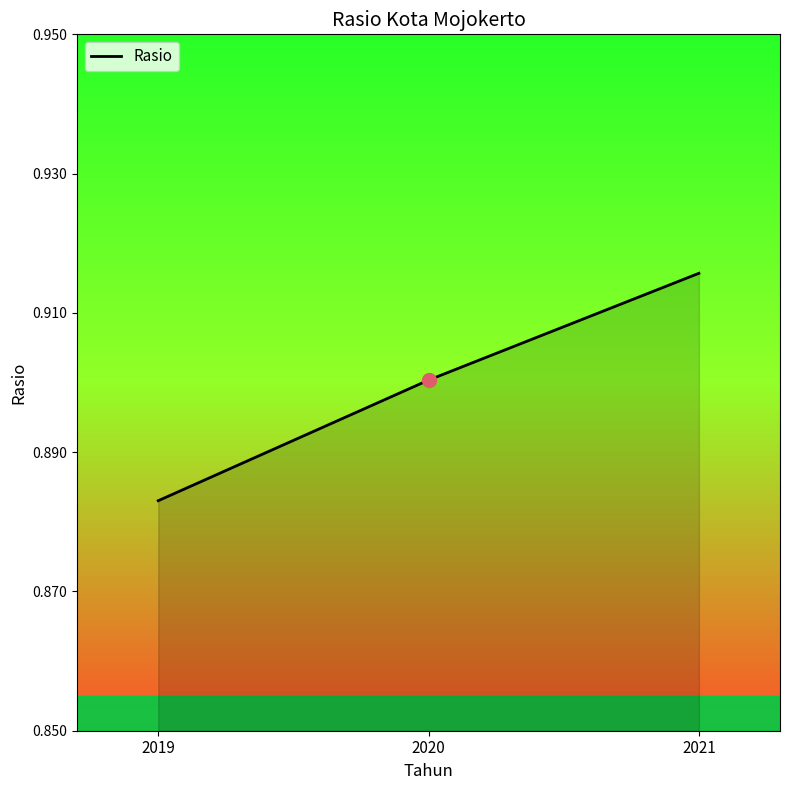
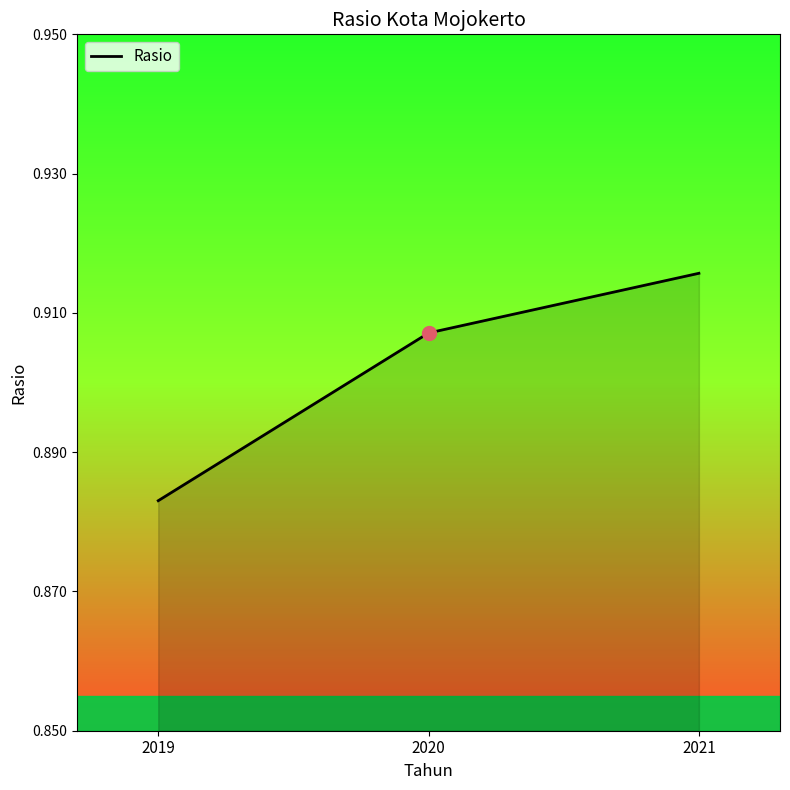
  {
    "Rasio": {
      "2019": 0.883,
-     "2020": 0.900,
+     "2020": 0.907,
      "2021": 0.916
    }
  }
